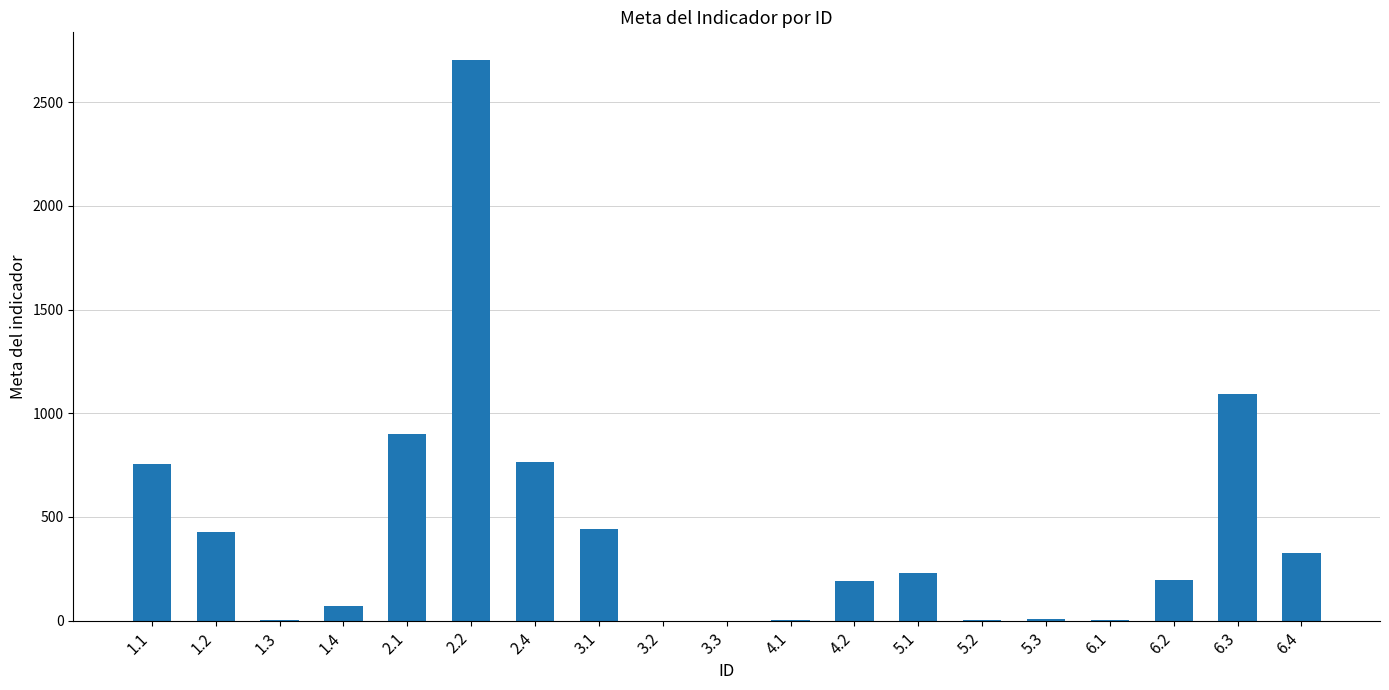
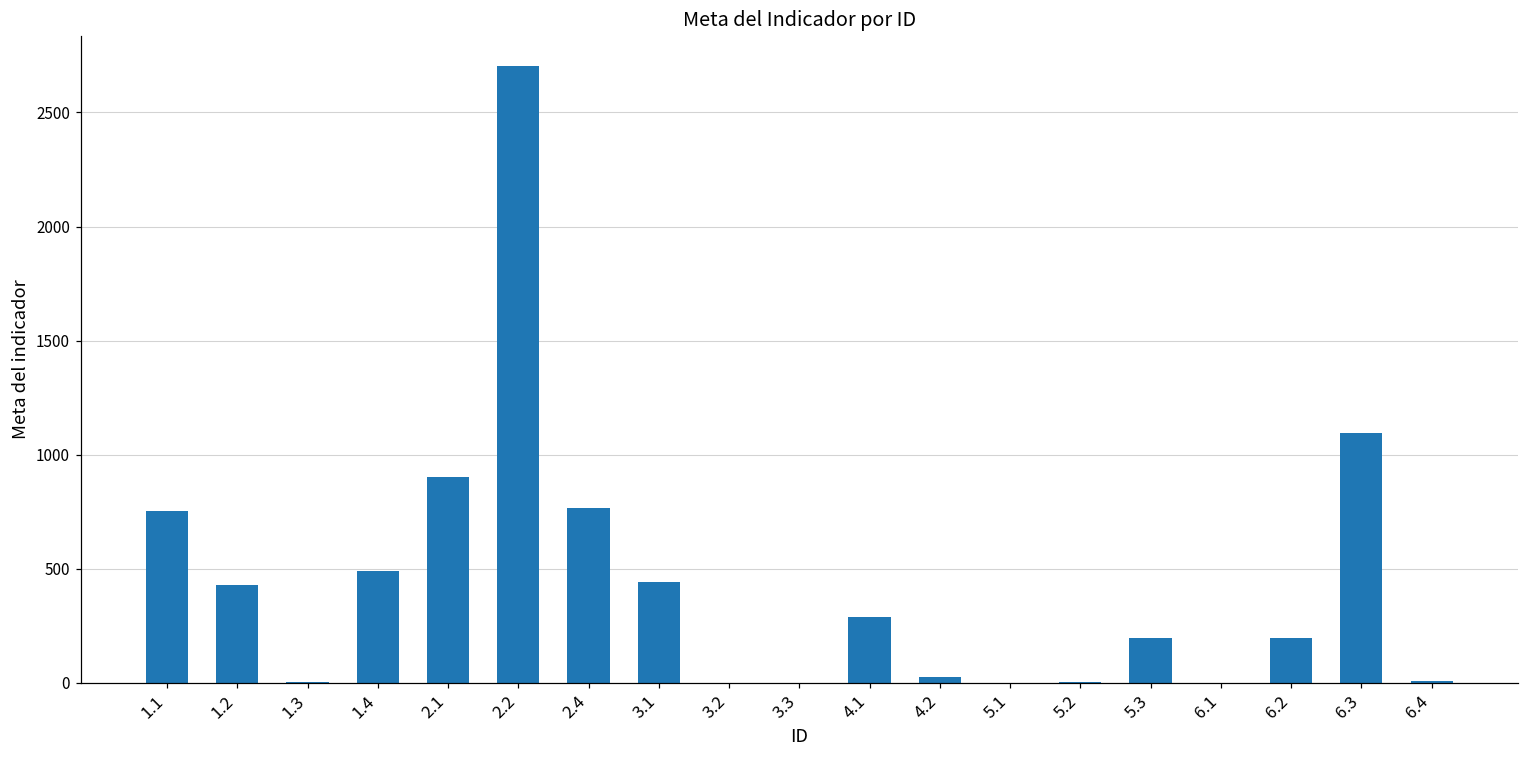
  {
    "1.1": 750,
    "1.2": 430,
-   "1.4": 70,
+   "1.4": 490,
    "2.1": 900,
    "2.2": 2700,
    "2.4": 760,
    "3.1": 440,
-   "4.1": 0,
-   "4.2": 190,
-   "5.1": 230,
-   "5.3": 10,
+   "4.1": 290,
+   "4.2": 20,
+   "5.1": 0,
+   "5.3": 200,
    "6.2": 190,
    "6.3": 1100,
-   "6.4": 320
+   "6.4": 10
  }
